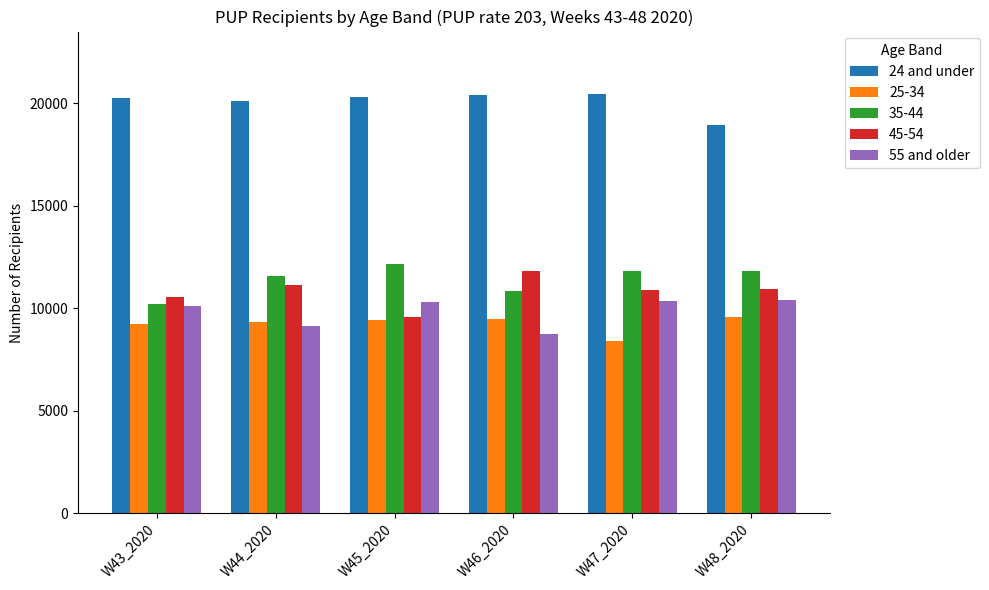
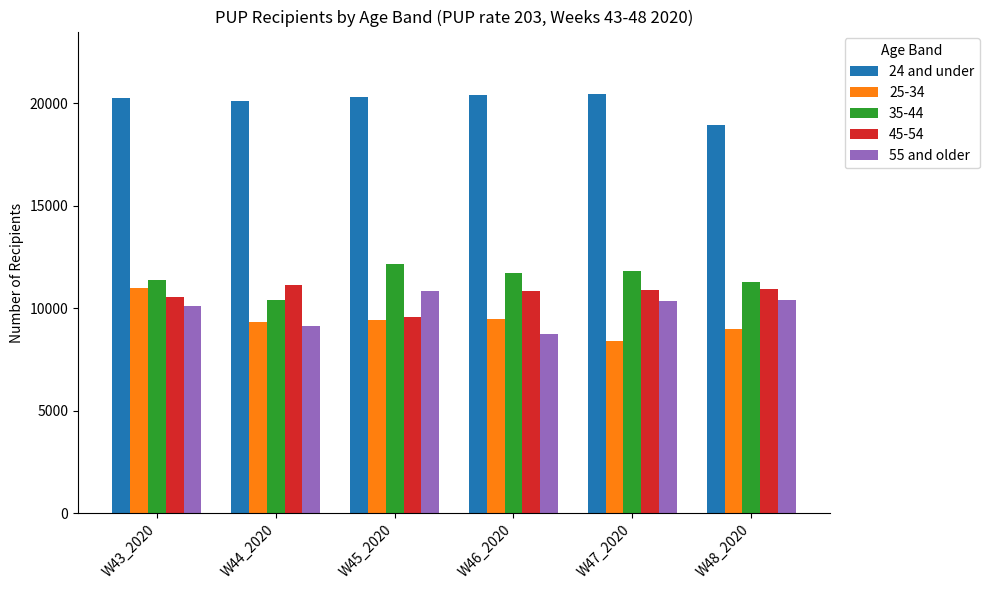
  {
    "24 and under": {
      "W43_2020": 20200,
      "W44_2020": 20100,
      "W45_2020": 20300,
      "W46_2020": 20400,
      "W47_2020": 20400,
      "W48_2020": 18900
    },
    "25-34": {
-     "W43_2020": 9200,
+     "W43_2020": 11000,
      "W44_2020": 9300,
      "W45_2020": 9400,
      "W46_2020": 9500,
      "W47_2020": 8400,
-     "W48_2020": 9600
+     "W48_2020": 9000
    },
    "35-44": {
-     "W43_2020": 10200,
-     "W44_2020": 11600,
+     "W43_2020": 11400,
+     "W44_2020": 10400,
      "W45_2020": 12100,
-     "W46_2020": 10900,
+     "W46_2020": 11700,
      "W47_2020": 11800,
-     "W48_2020": 11800
+     "W48_2020": 11300
    },
    "45-54": {
      "W43_2020": 10500,
      "W44_2020": 11100,
      "W45_2020": 9600,
-     "W46_2020": 11800,
+     "W46_2020": 10800,
      "W47_2020": 10900,
      "W48_2020": 10900
    },
    "55 and older": {
      "W43_2020": 10100,
      "W44_2020": 9100,
-     "W45_2020": 10300,
+     "W45_2020": 10800,
      "W46_2020": 8700,
      "W47_2020": 10300,
      "W48_2020": 10400
    }
  }
